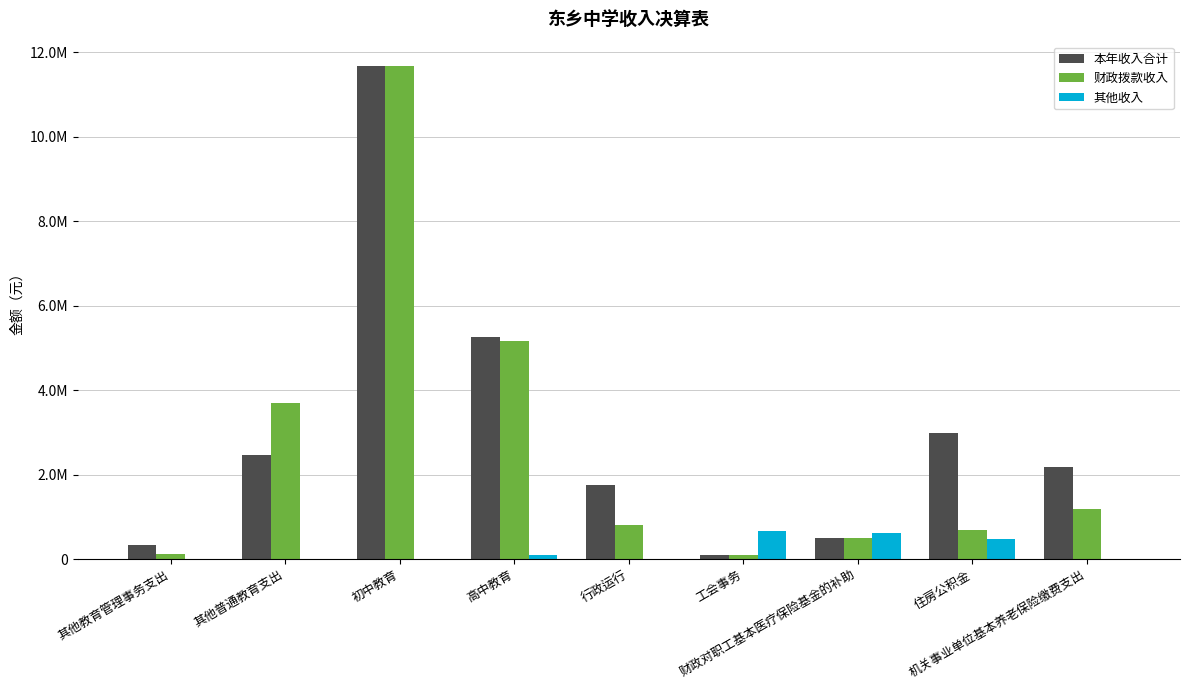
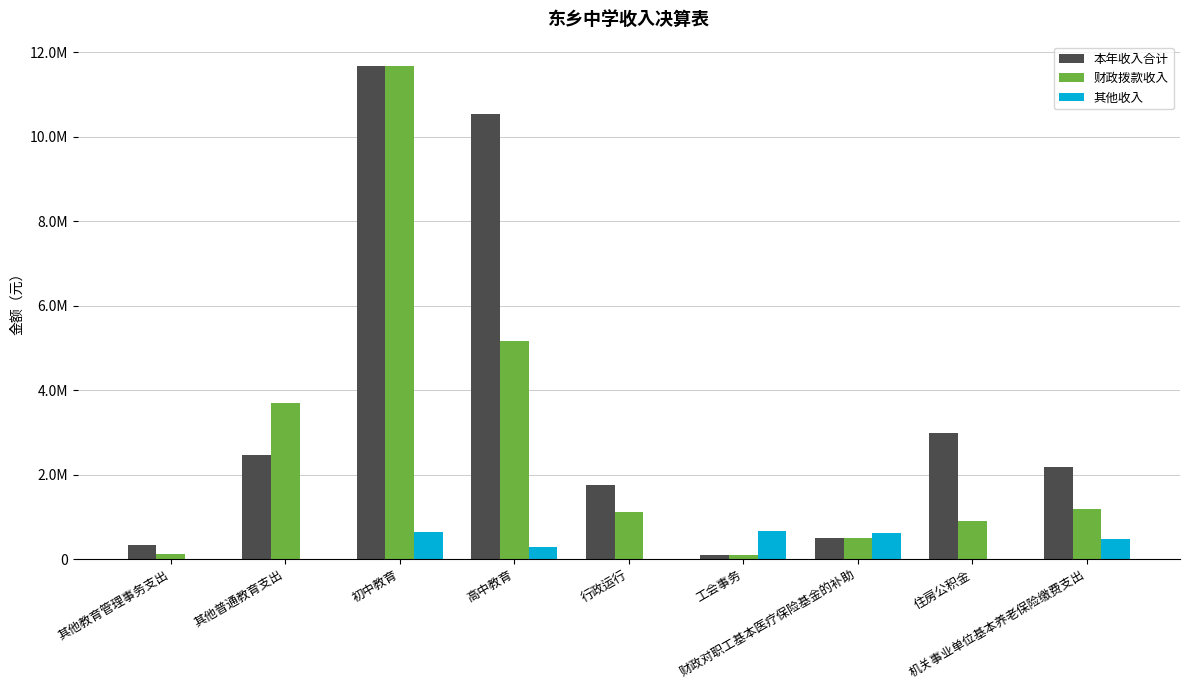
  {
    "本年收入合计": {
      "其他教育管理事务支出": 300000,
      "其他普通教育支出": 2500000,
      "初中教育": 11700000,
-     "高中教育": 5300000,
+     "高中教育": 10500000,
      "行政运行": 1700000,
      "工会事务": 100000,
      "财政对职工基本医疗保险基金的补助": 500000,
      "住房公积金": 3000000,
      "机关事业单位基本养老保险缴费支出": 2200000
    },
    "财政拨款收入": {
      "其他教育管理事务支出": 100000,
      "其他普通教育支出": 3700000,
      "初中教育": 11700000,
      "高中教育": 5200000,
-     "行政运行": 800000,
+     "行政运行": 1100000,
      "工会事务": 100000,
      "财政对职工基本医疗保险基金的补助": 500000,
-     "住房公积金": 700000,
+     "住房公积金": 900000,
      "机关事业单位基本养老保险缴费支出": 1200000
    },
    "其他收入": {
      "其他教育管理事务支出": 0,
      "其他普通教育支出": 0,
-     "初中教育": 0,
-     "高中教育": 100000,
+     "初中教育": 600000,
+     "高中教育": 300000,
      "行政运行": 0,
      "工会事务": 700000,
      "财政对职工基本医疗保险基金的补助": 600000,
-     "住房公积金": 500000,
-     "机关事业单位基本养老保险缴费支出": 0
+     "住房公积金": 0,
+     "机关事业单位基本养老保险缴费支出": 500000
    }
  }
